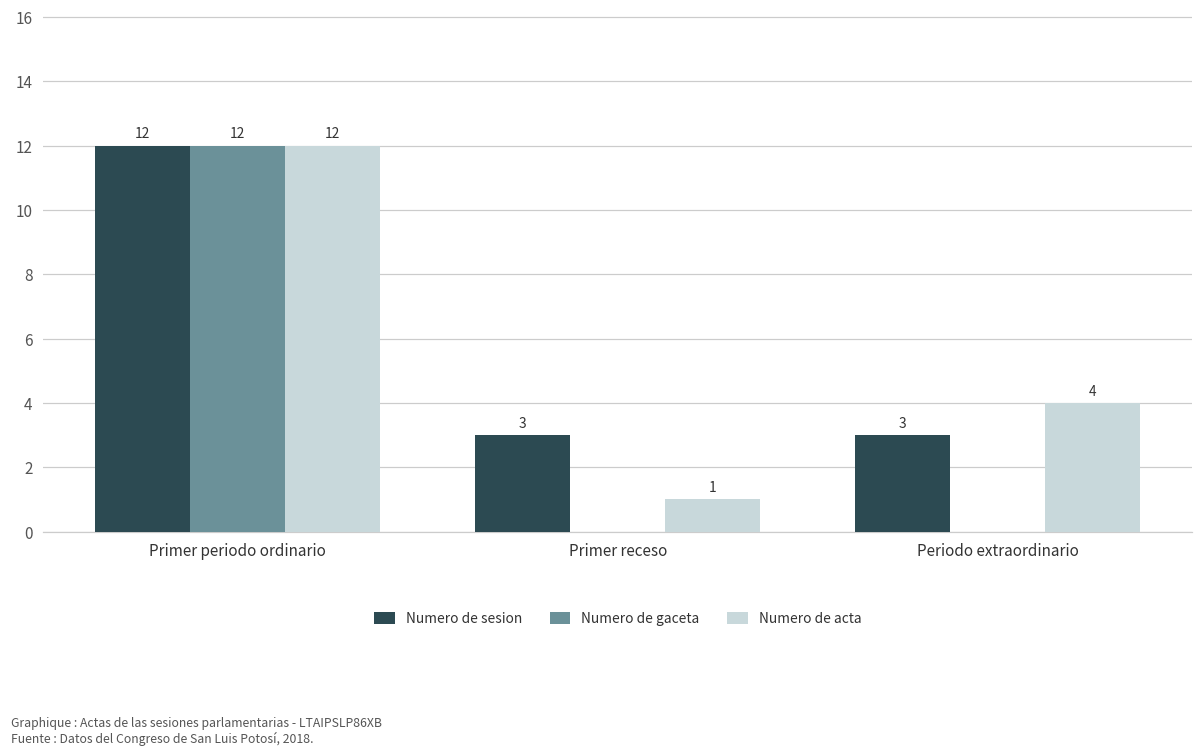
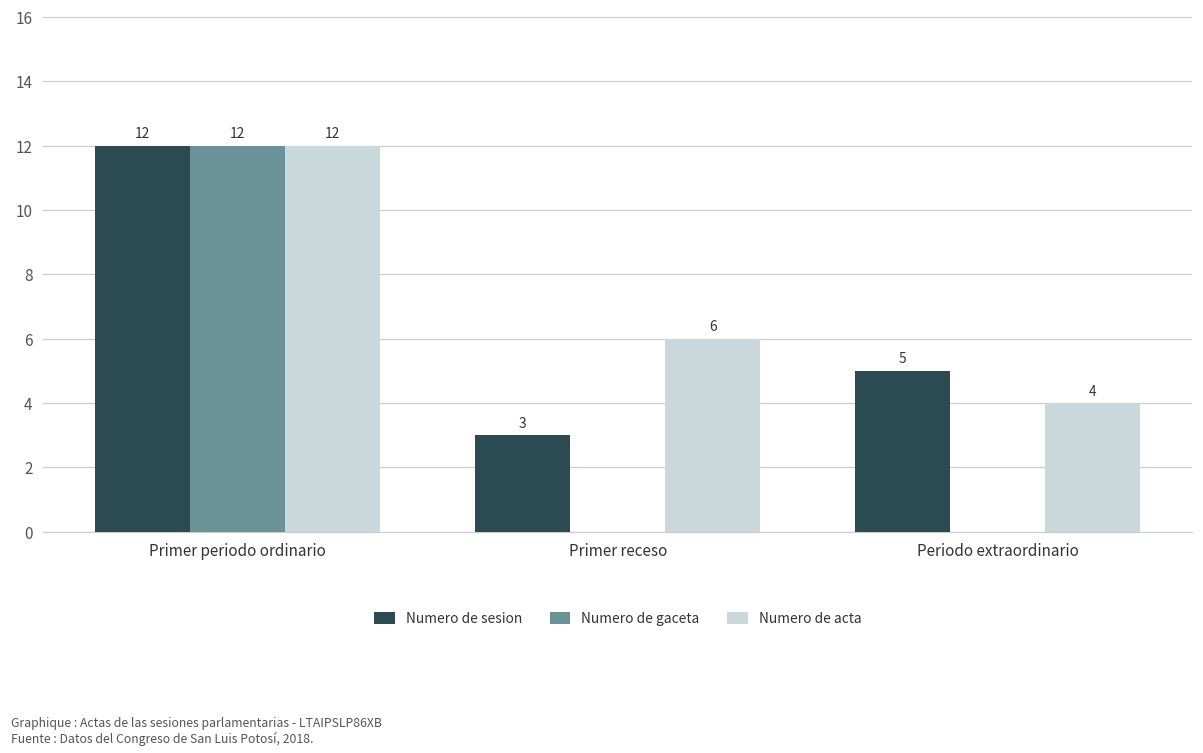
  {
    "Numero de sesion": {
      "Primer periodo ordinario": 12,
      "Primer receso": 3,
-     "Periodo extraordinario": 3
+     "Periodo extraordinario": 5
    },
    "Numero de gaceta": {
      "Primer periodo ordinario": 12
    },
    "Numero de acta": {
      "Primer periodo ordinario": 12,
-     "Primer receso": 1,
+     "Primer receso": 6,
      "Periodo extraordinario": 4
    }
  }
